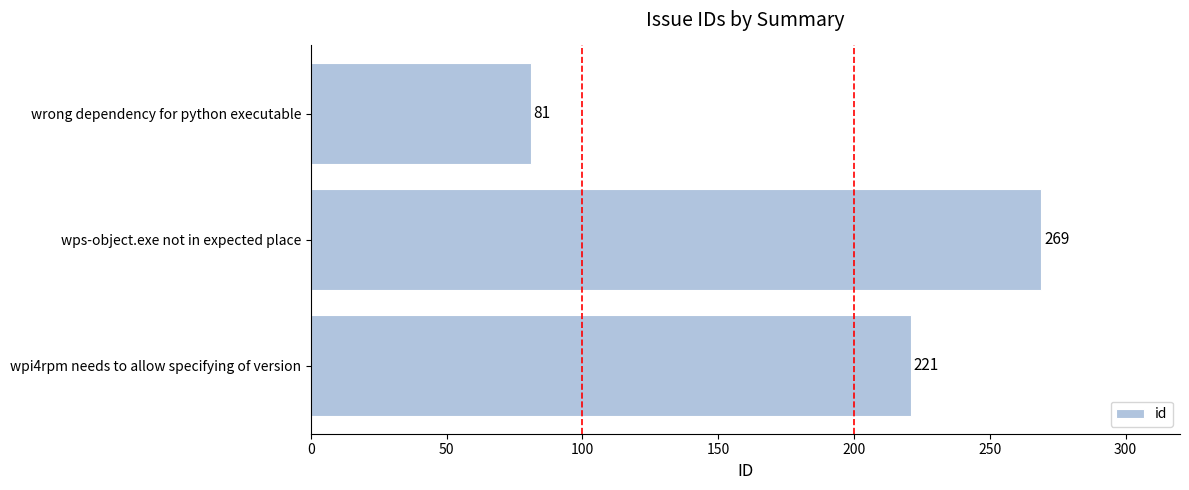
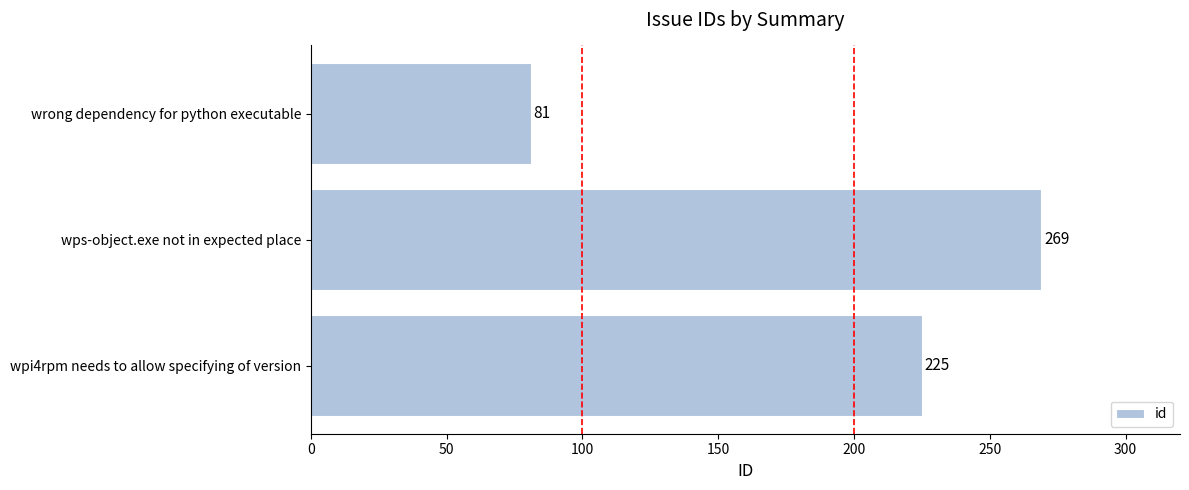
  {
    "wrong dependency for python executable": 81,
    "wps-object.exe not in expected place": 269,
-   "wpi4rpm needs to allow specifying of version": 221
+   "wpi4rpm needs to allow specifying of version": 225
  }
